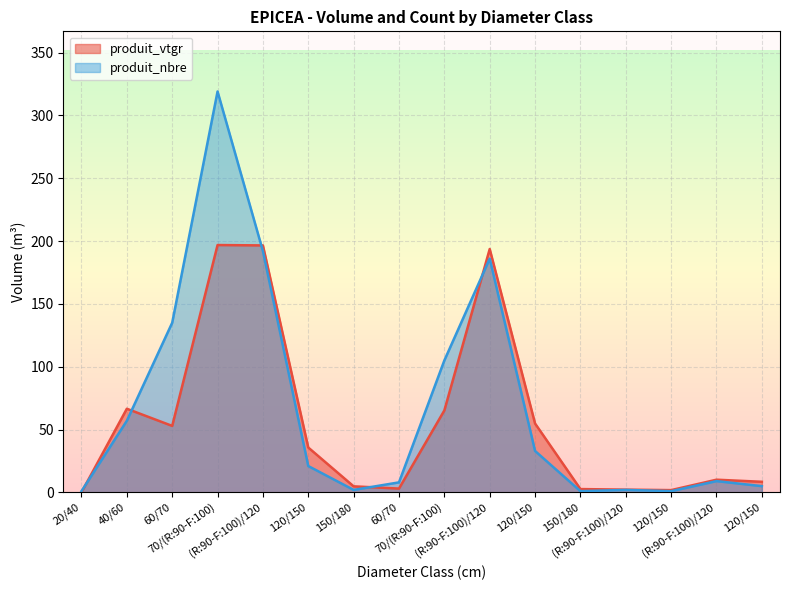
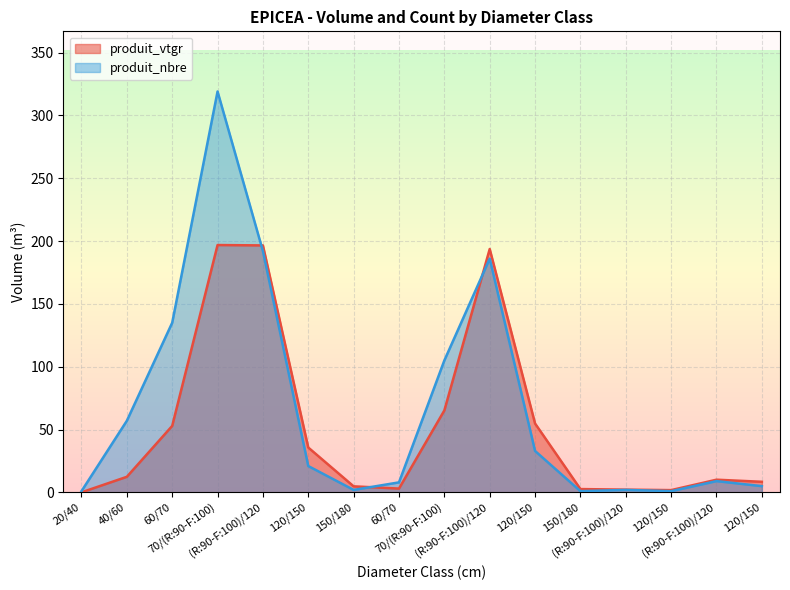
  {
    "produit_vtgr": {
-     "40/60": 67
+     "40/60": 12
    },
    "produit_nbre": {
      "40/60": 57
    }
  }
